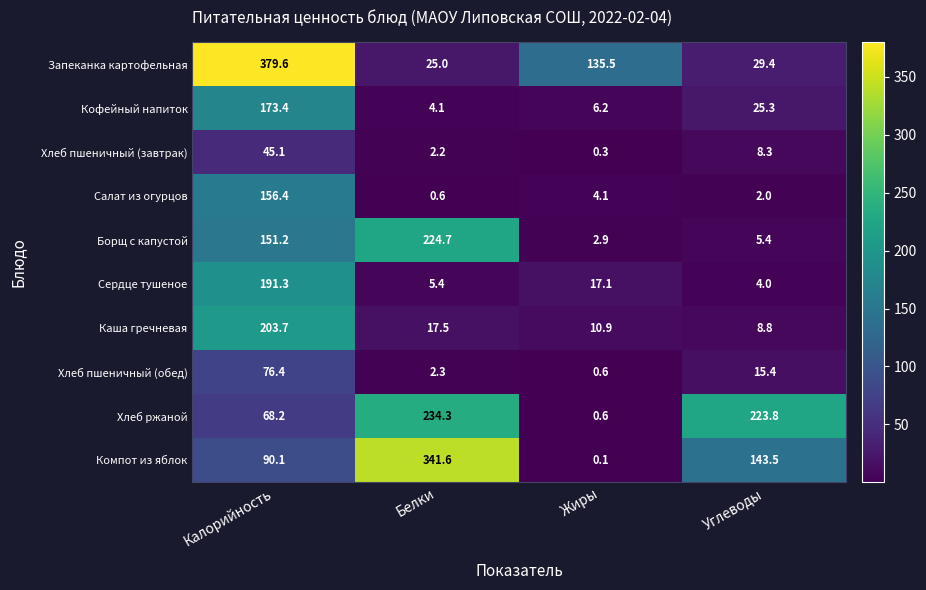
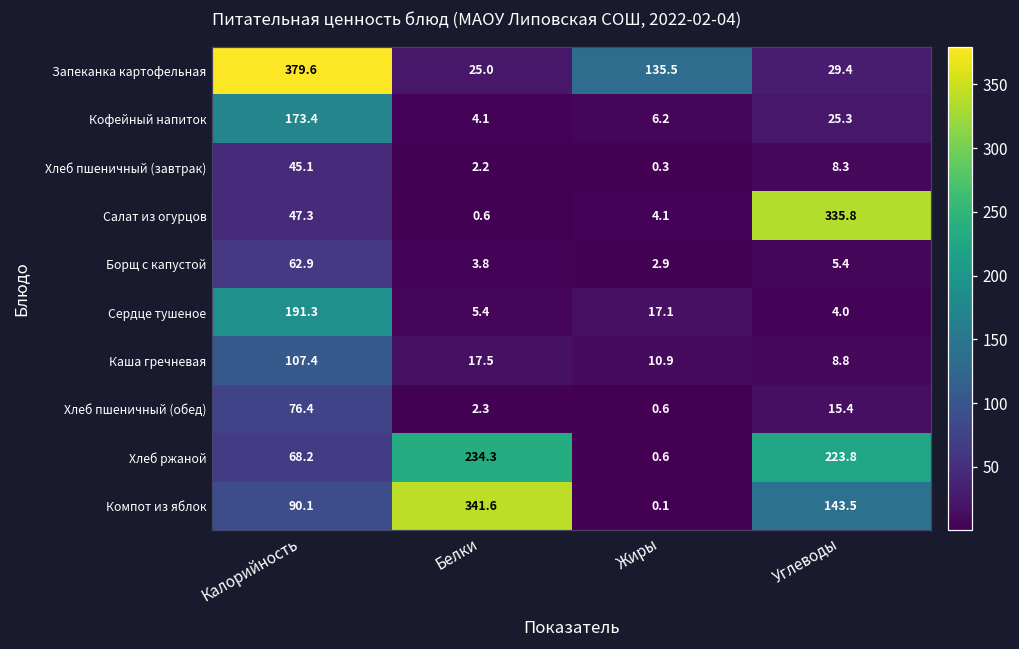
  {
    "Запеканка картофельная": {
      "Калорийность": 379.6,
      "Белки": 25.0,
      "Жиры": 135.5,
      "Углеводы": 29.4
    },
    "Кофейный напиток": {
      "Калорийность": 173.4,
      "Белки": 4.1,
      "Жиры": 6.2,
      "Углеводы": 25.3
    },
    "Хлеб пшеничный (завтрак)": {
      "Калорийность": 45.1,
      "Белки": 2.2,
      "Жиры": 0.3,
      "Углеводы": 8.3
    },
    "Салат из огурцов": {
-     "Калорийность": 156.4,
+     "Калорийность": 47.3,
      "Белки": 0.6,
      "Жиры": 4.1,
-     "Углеводы": 2.0
+     "Углеводы": 335.8
    },
    "Борщ с капустой": {
-     "Калорийность": 151.2,
-     "Белки": 224.7,
+     "Калорийность": 62.9,
+     "Белки": 3.8,
      "Жиры": 2.9,
      "Углеводы": 5.4
    },
    "Сердце тушеное": {
      "Калорийность": 191.3,
      "Белки": 5.4,
      "Жиры": 17.1,
      "Углеводы": 4.0
    },
    "Каша гречневая": {
-     "Калорийность": 203.7,
+     "Калорийность": 107.4,
      "Белки": 17.5,
      "Жиры": 10.9,
      "Углеводы": 8.8
    },
    "Хлеб пшеничный (обед)": {
      "Калорийность": 76.4,
      "Белки": 2.3,
      "Жиры": 0.6,
      "Углеводы": 15.4
    },
    "Хлеб ржаной": {
      "Калорийность": 68.2,
      "Белки": 234.3,
      "Жиры": 0.6,
      "Углеводы": 223.8
    },
    "Компот из яблок": {
      "Калорийность": 90.1,
      "Белки": 341.6,
      "Жиры": 0.1,
      "Углеводы": 143.5
    }
  }
